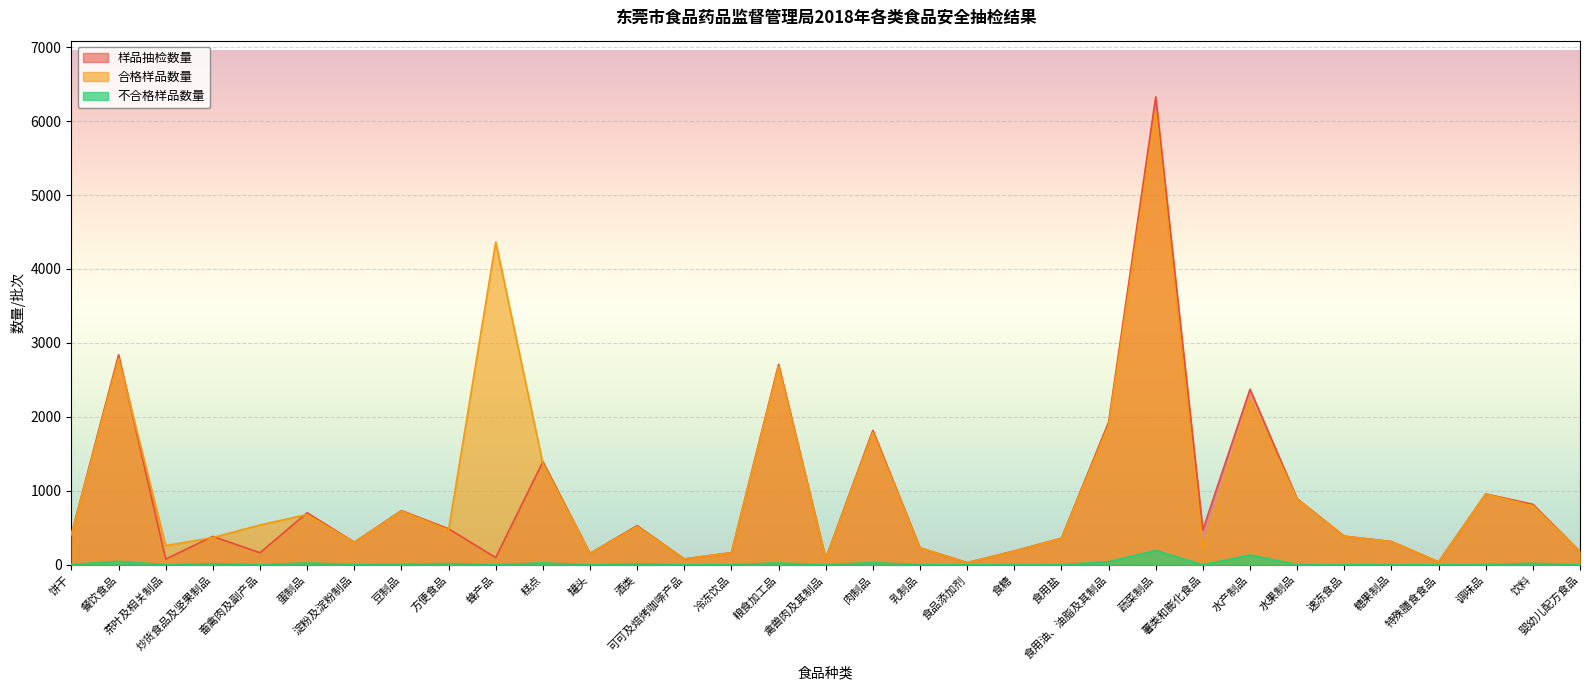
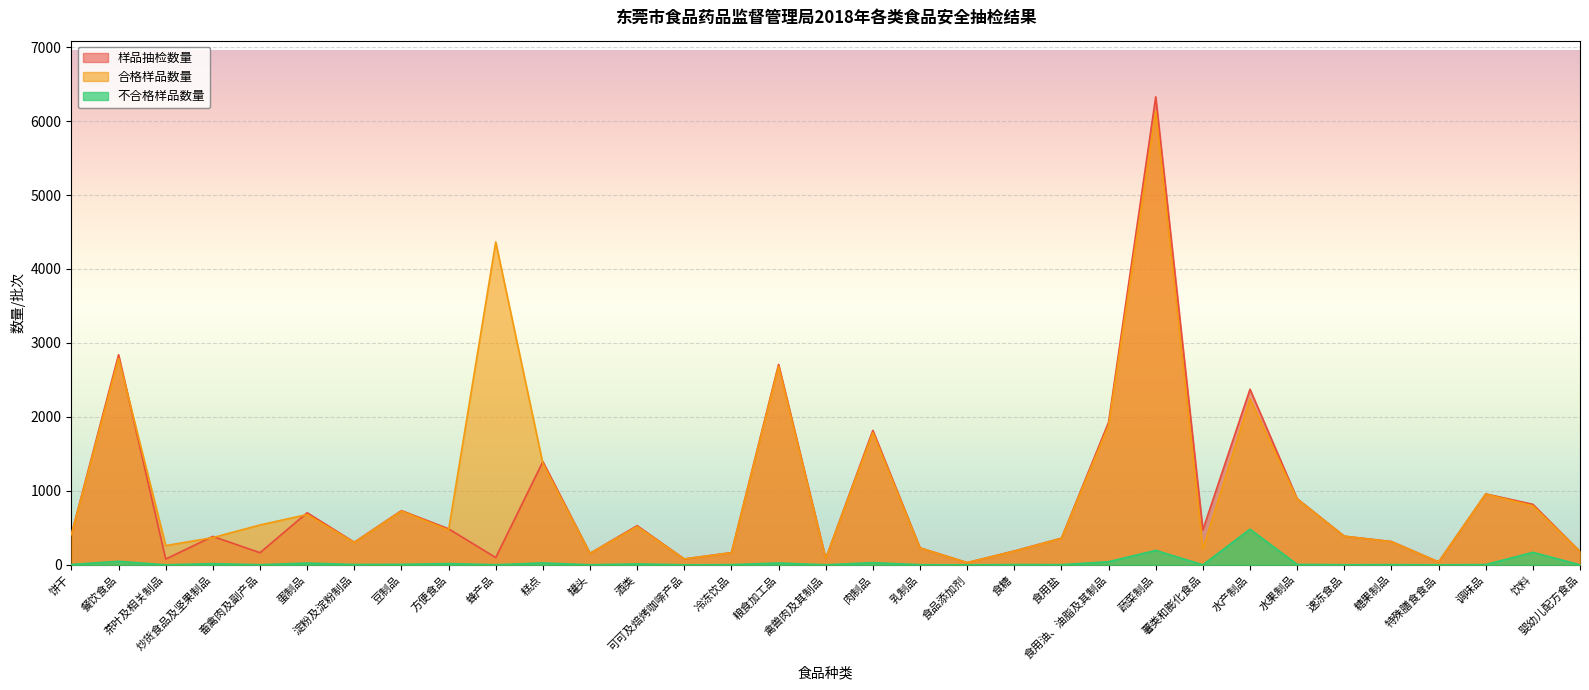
  {
    "样品抽检数量": {
      "餐饮食品": 2800,
      "茶叶及相关制品": 100,
      "畜禽肉及副产品": 200,
      "蜂产品": 100,
      "食用油、油脂及其制品": 1900,
      "蔬菜制品": 6300,
      "薯类和膨化食品": 500,
      "水产制品": 2400
    },
    "合格样品数量": {
      "餐饮食品": 2800,
      "茶叶及相关制品": 300,
      "畜禽肉及副产品": 500,
      "蜂产品": 4400,
      "食用油、油脂及其制品": 1900,
      "蔬菜制品": 6100,
      "薯类和膨化食品": 200,
      "水产制品": 2200
    },
    "不合格样品数量": {
      "饼干": 0,
      "餐饮食品": 0,
      "茶叶及相关制品": 0,
      "炒货食品及坚果制品": 0,
      "畜禽肉及副产品": 0,
      "蛋制品": 0,
      "淀粉及淀粉制品": 0,
      "豆制品": 0,
      "方便食品": 0,
      "蜂产品": 0,
      "糕点": 0,
      "罐头": 0,
      "酒类": 0,
      "可可及焙烤咖啡产品": 0,
      "冷冻饮品": 0,
      "粮食加工品": 0,
      "禽兽肉及其制品": 0,
      "肉制品": 0,
      "乳制品": 0,
      "食糖": 0,
      "食用盐": 0,
      "食用油、油脂及其制品": 0,
      "蔬菜制品": 200,
      "薯类和膨化食品": 0,
-     "水产制品": 100,
+     "水产制品": 500,
      "水果制品": 0,
      "速冻食品": 0,
      "糖果制品": 0,
      "特殊膳食食品": 0,
      "调味品": 0,
-     "饮料": 0,
+     "饮料": 200,
      "婴幼儿配方食品": 0
    }
  }
